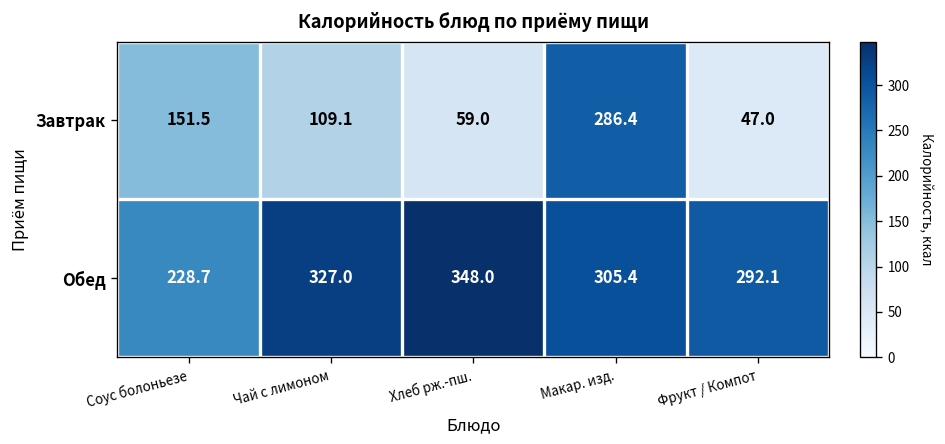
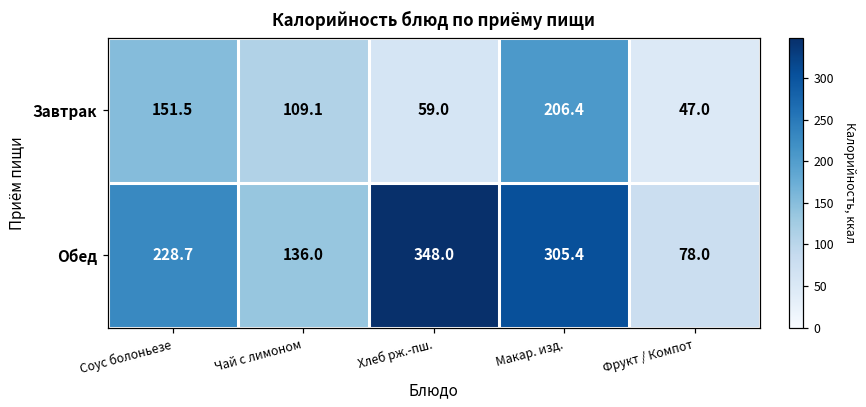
  {
    "Завтрак": {
      "Соус болоньезе": 151.5,
      "Чай с лимоном": 109.1,
      "Хлеб рж.-пш.": 59.0,
-     "Макар. изд.": 286.4,
+     "Макар. изд.": 206.4,
      "Фрукт / Компот": 47.0
    },
    "Обед": {
      "Соус болоньезе": 228.7,
-     "Чай с лимоном": 327.0,
+     "Чай с лимоном": 136.0,
      "Хлеб рж.-пш.": 348.0,
      "Макар. изд.": 305.4,
-     "Фрукт / Компот": 292.1
+     "Фрукт / Компот": 78.0
    }
  }
